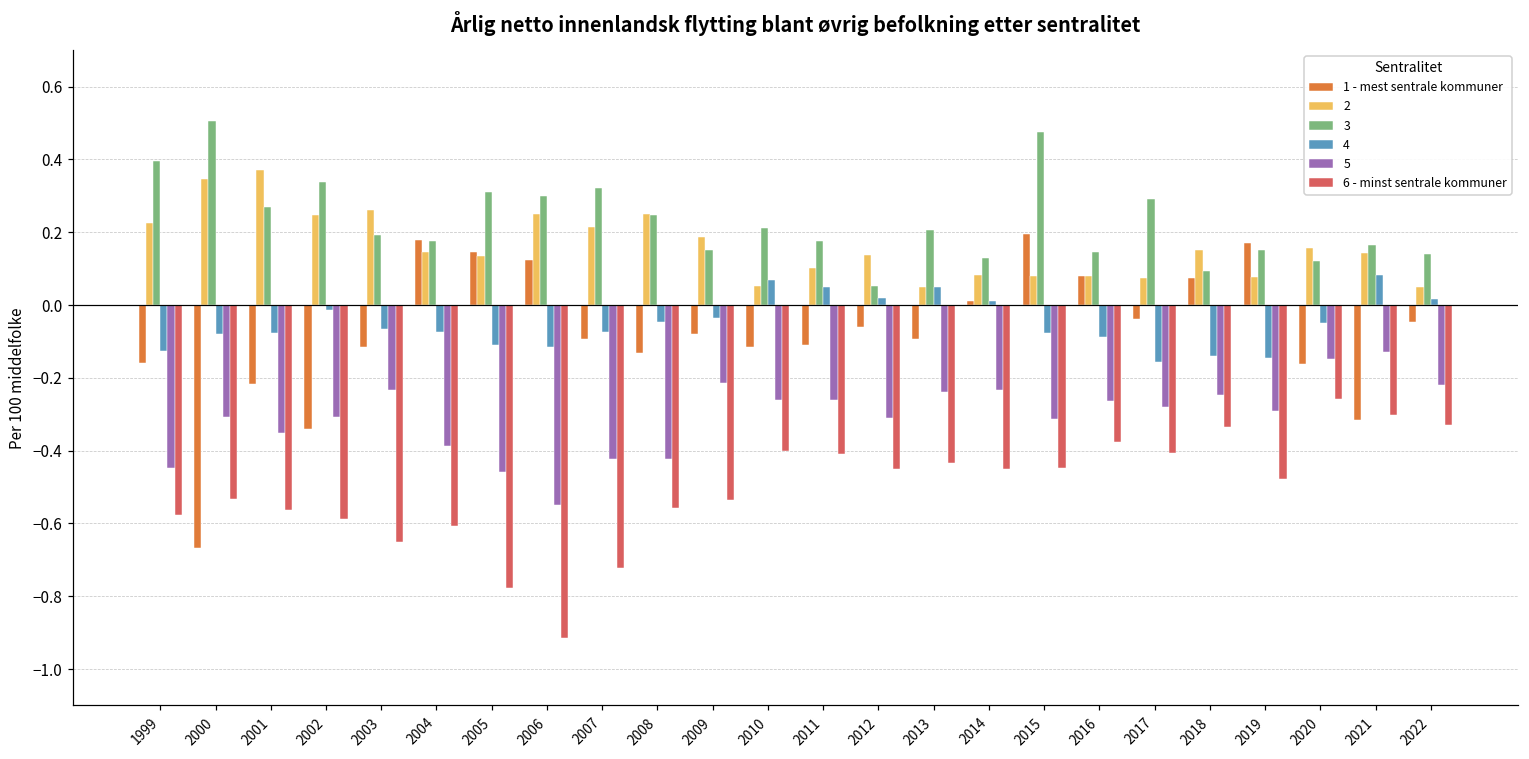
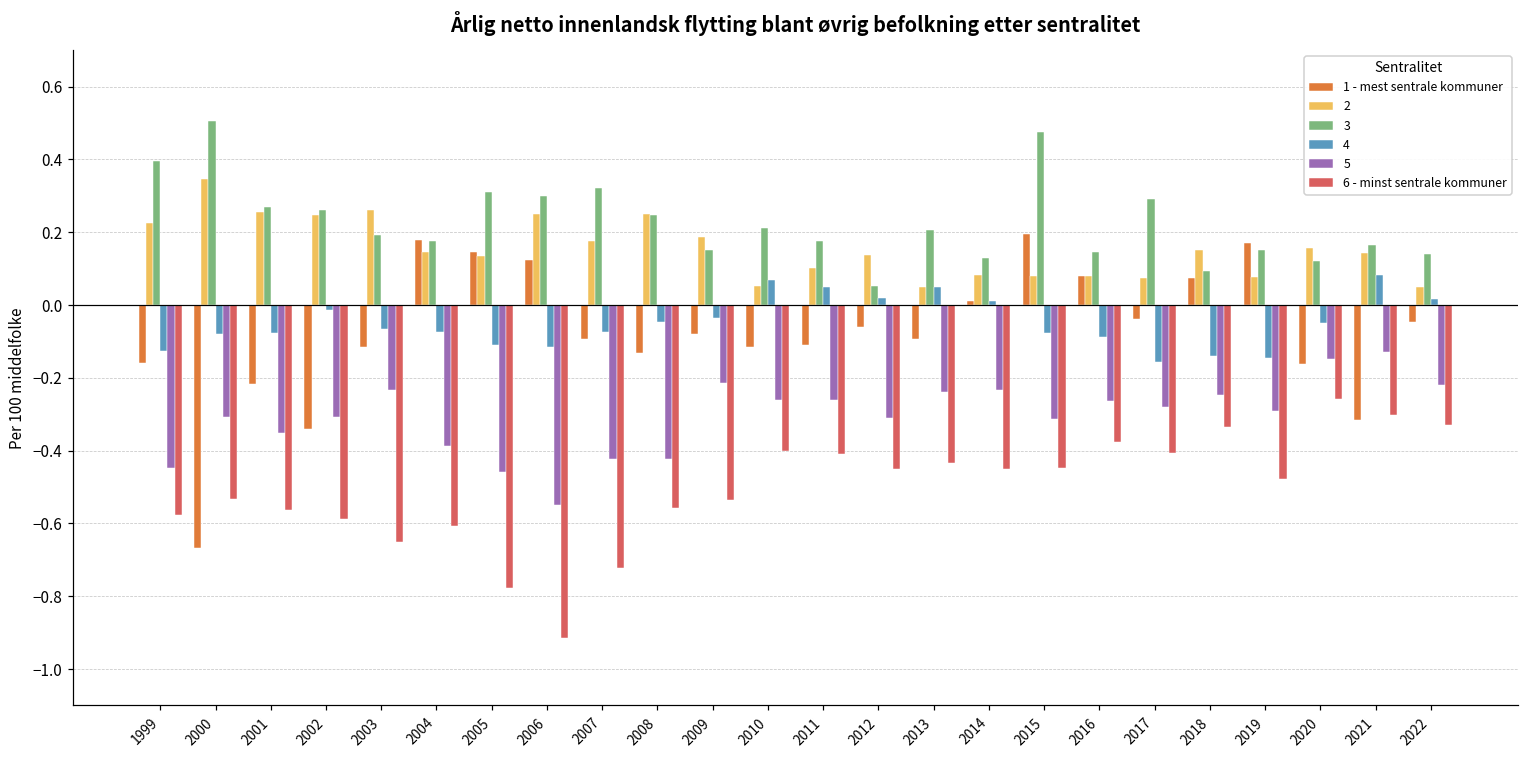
  {
    "2": {
      "1999": 0.23,
      "2000": 0.35,
-     "2001": 0.37,
+     "2001": 0.26,
      "2002": 0.25,
      "2003": 0.26,
      "2004": 0.15,
      "2005": 0.13,
      "2006": 0.25,
-     "2007": 0.21,
+     "2007": 0.18,
      "2008": 0.25,
      "2009": 0.19,
      "2010": 0.05,
      "2011": 0.10,
      "2012": 0.14,
      "2013": 0.05,
      "2014": 0.08,
      "2015": 0.08,
      "2016": 0.08,
      "2017": 0.07,
      "2018": 0.15,
      "2019": 0.08,
      "2020": 0.16,
      "2021": 0.14,
      "2022": 0.05
    },
    "3": {
      "1999": 0.40,
      "2000": 0.50,
      "2001": 0.27,
-     "2002": 0.34,
+     "2002": 0.26,
      "2003": 0.19,
      "2004": 0.17,
      "2005": 0.31,
      "2006": 0.30,
      "2007": 0.32,
      "2008": 0.25,
      "2009": 0.15,
      "2010": 0.21,
      "2011": 0.18,
      "2012": 0.05,
      "2013": 0.20,
      "2014": 0.13,
      "2015": 0.48,
      "2016": 0.15,
      "2017": 0.29,
      "2018": 0.09,
      "2019": 0.15,
      "2020": 0.12,
      "2021": 0.17,
      "2022": 0.14
    },
    "4": {
      "1999": -0.13,
      "2000": -0.08,
      "2001": -0.08,
      "2002": -0.01,
      "2003": -0.07,
      "2004": -0.07,
      "2005": -0.11,
      "2006": -0.12,
      "2007": -0.07,
      "2008": -0.05,
      "2009": -0.04,
      "2010": 0.07,
      "2011": 0.05,
      "2012": 0.02,
      "2013": 0.05,
      "2014": 0.01,
      "2015": -0.08,
      "2016": -0.09,
      "2017": -0.16,
      "2018": -0.14,
      "2019": -0.14,
      "2020": -0.05,
      "2021": 0.08,
      "2022": 0.02
    },
    "5": {
      "1999": -0.45,
      "2000": -0.31,
      "2001": -0.35,
      "2002": -0.31,
      "2003": -0.23,
      "2004": -0.39,
      "2005": -0.46,
      "2006": -0.55,
      "2007": -0.42,
      "2008": -0.42,
      "2009": -0.22,
      "2010": -0.26,
      "2011": -0.26,
      "2012": -0.31,
      "2013": -0.24,
      "2014": -0.23,
      "2015": -0.31,
      "2016": -0.26,
      "2017": -0.28,
      "2018": -0.25,
      "2019": -0.29,
      "2020": -0.15,
      "2021": -0.13,
      "2022": -0.22
    }
  }
